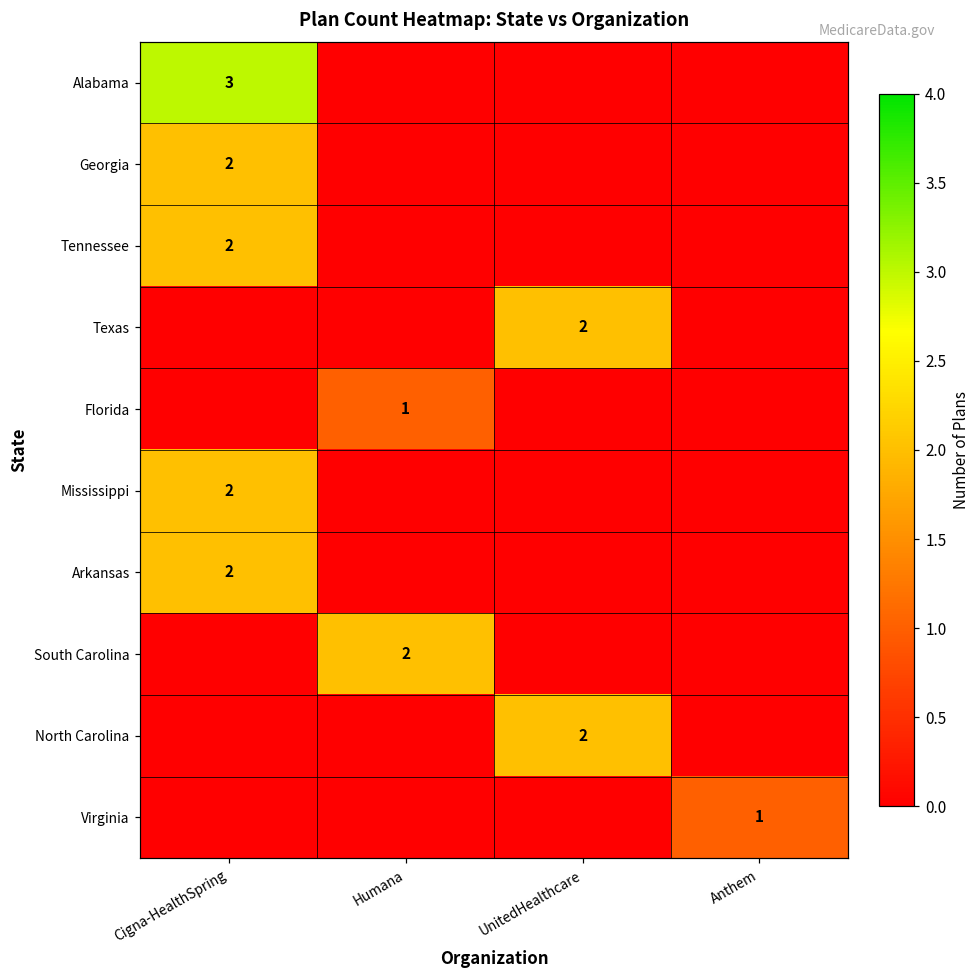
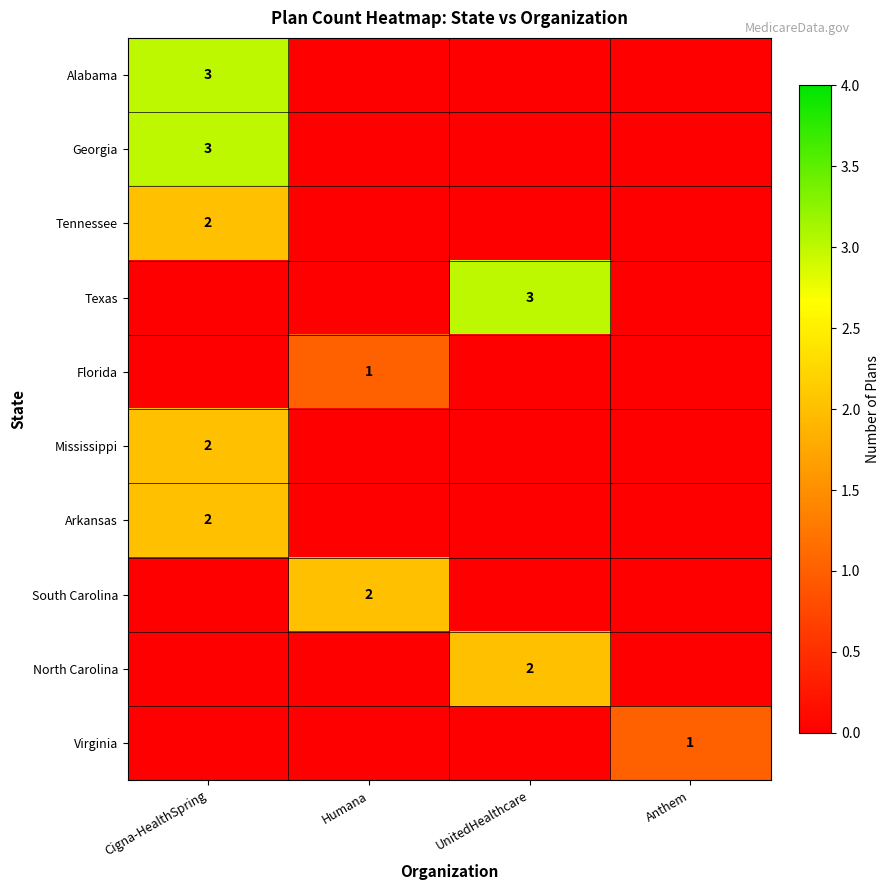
  {
    "Alabama": {
      "Cigna-HealthSpring": 3
    },
    "Georgia": {
-     "Cigna-HealthSpring": 2
+     "Cigna-HealthSpring": 3
    },
    "Tennessee": {
      "Cigna-HealthSpring": 2
    },
    "Texas": {
-     "UnitedHealthcare": 2
+     "UnitedHealthcare": 3
    },
    "Florida": {
      "Humana": 1
    },
    "Mississippi": {
      "Cigna-HealthSpring": 2
    },
    "Arkansas": {
      "Cigna-HealthSpring": 2
    },
    "South Carolina": {
      "Humana": 2
    },
    "North Carolina": {
      "UnitedHealthcare": 2
    },
    "Virginia": {
      "Anthem": 1
    }
  }
